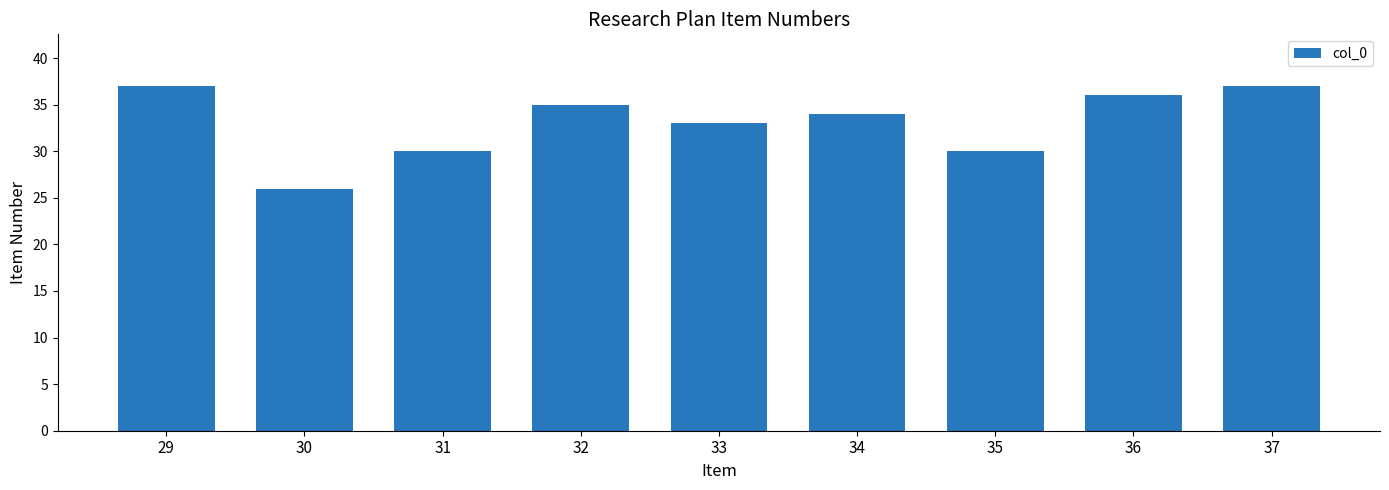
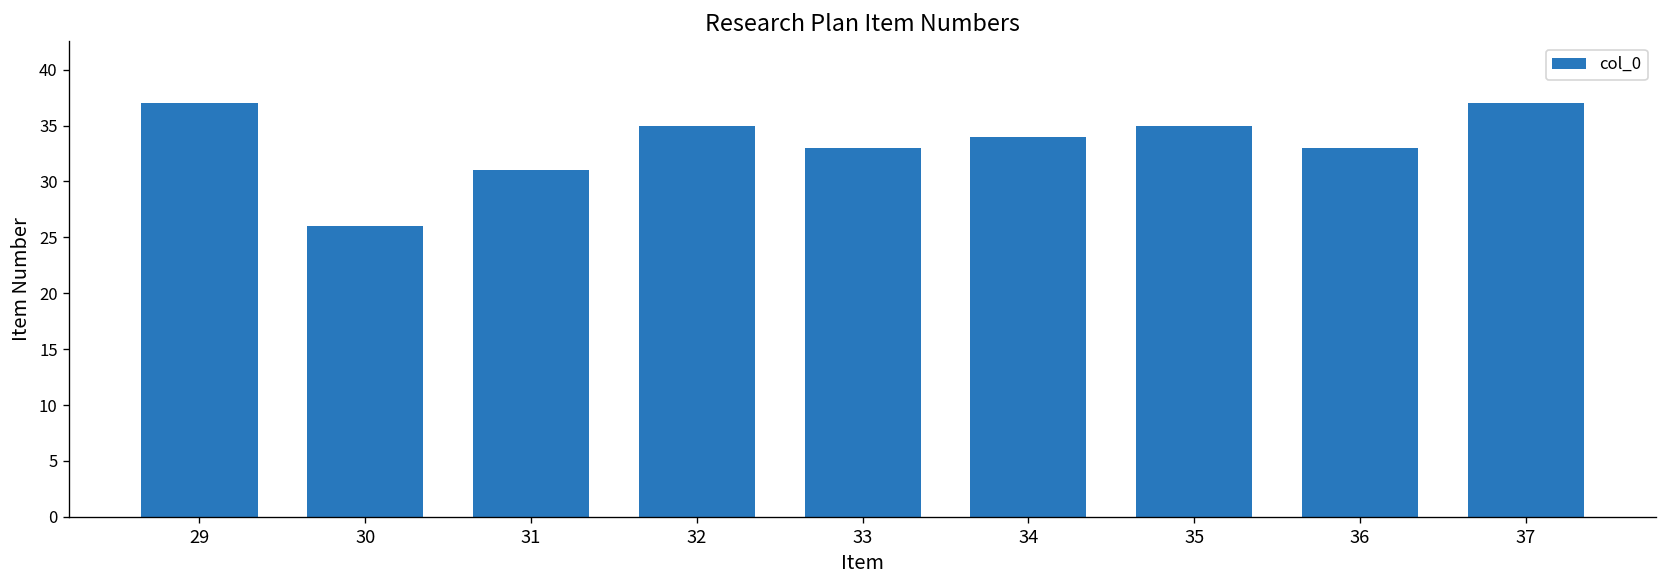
  {
    "29": 37,
    "30": 26,
-   "31": 30,
+   "31": 31,
    "32": 35,
    "33": 33,
    "34": 34,
-   "35": 30,
-   "36": 36,
+   "35": 35,
+   "36": 33,
    "37": 37
  }
